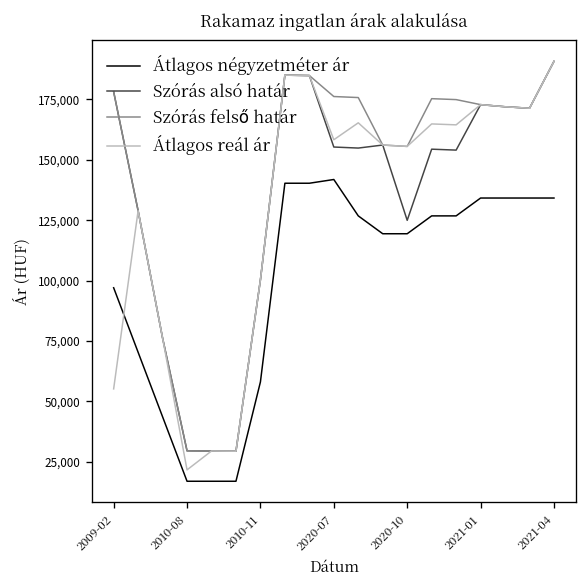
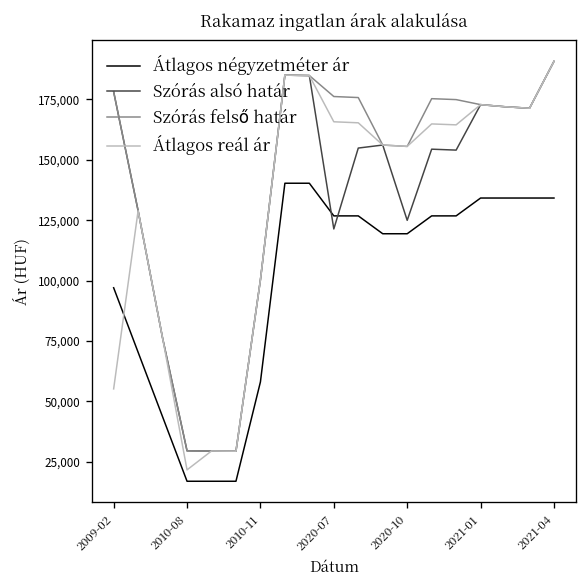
  {
    "Átlagos négyzetméter ár": {
      "2009-02": "97,000",
      "2010-08": "17,000",
      "2010-11": "58,000",
-     "2020-07": "142,000",
+     "2020-07": "127,000",
      "2020-10": "119,000",
      "2021-01": "134,000",
      "2021-04": "134,000"
    },
    "Szórás alsó határ": {
-     "2020-07": "155,000",
+     "2020-07": "121,000",
      "2020-10": "125,000"
    },
    "Szórás felső határ": {
      "2020-07": "176,000"
    },
    "Átlagos reál ár": {
      "2009-02": "55,000",
      "2010-08": "22,000",
-     "2020-07": "158,000"
+     "2020-07": "166,000"
    }
  }
